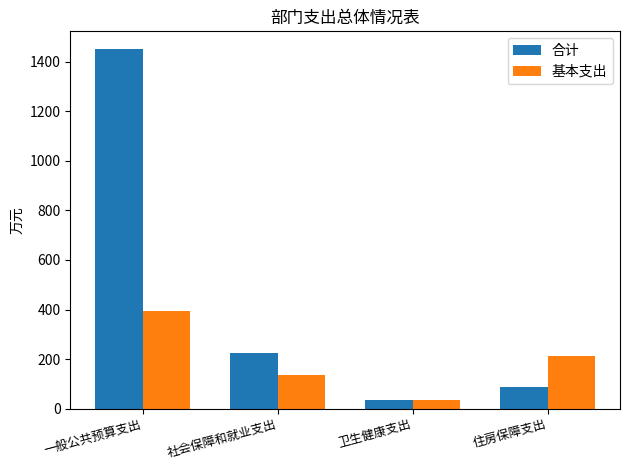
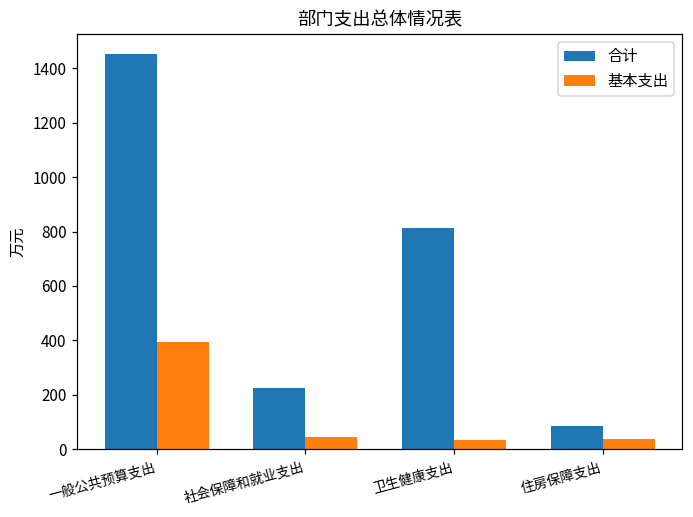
  {
    "合计": {
      "一般公共预算支出": 1450,
      "社会保障和就业支出": 220,
-     "卫生健康支出": 30,
+     "卫生健康支出": 810,
      "住房保障支出": 90
    },
    "基本支出": {
      "一般公共预算支出": 400,
-     "社会保障和就业支出": 140,
+     "社会保障和就业支出": 50,
      "卫生健康支出": 30,
-     "住房保障支出": 210
+     "住房保障支出": 40
    }
  }
